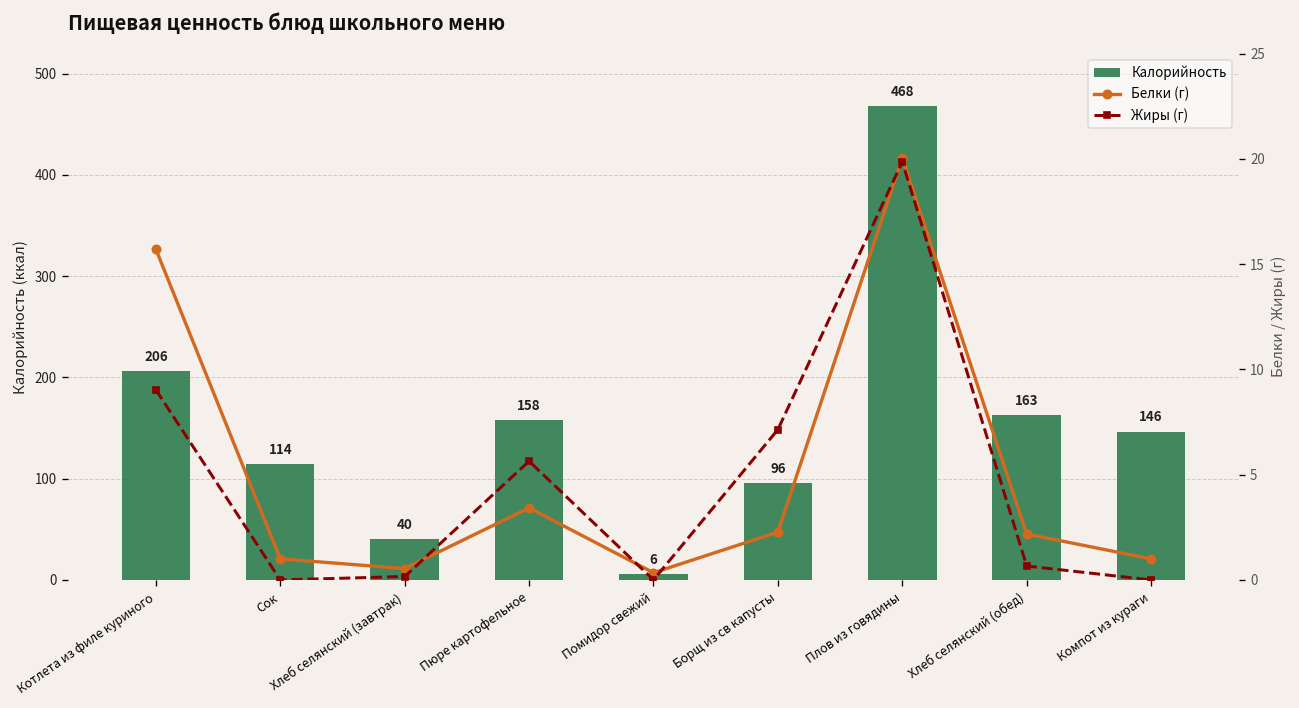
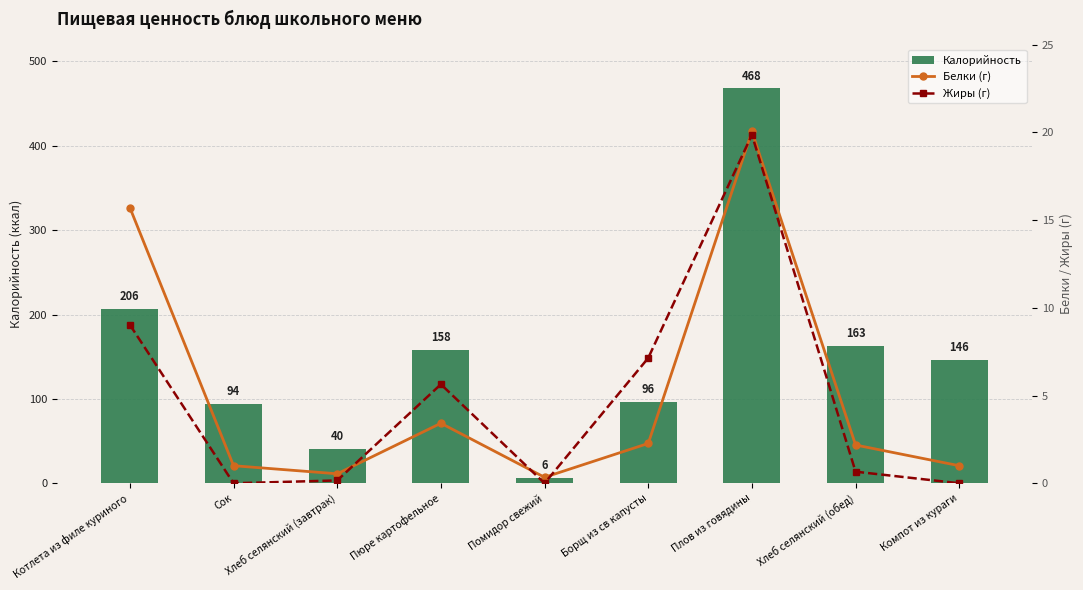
  {
    "Калорийность": {
-     "Сок": 114,
+     "Сок": 94,
      "Пюре картофельное": 158,
      "Помидор свежий": 6,
      "Борщ из св капусты": 96,
      "Плов из говядины": 468,
      "Хлеб селянский (обед)": 163
    }
  }
